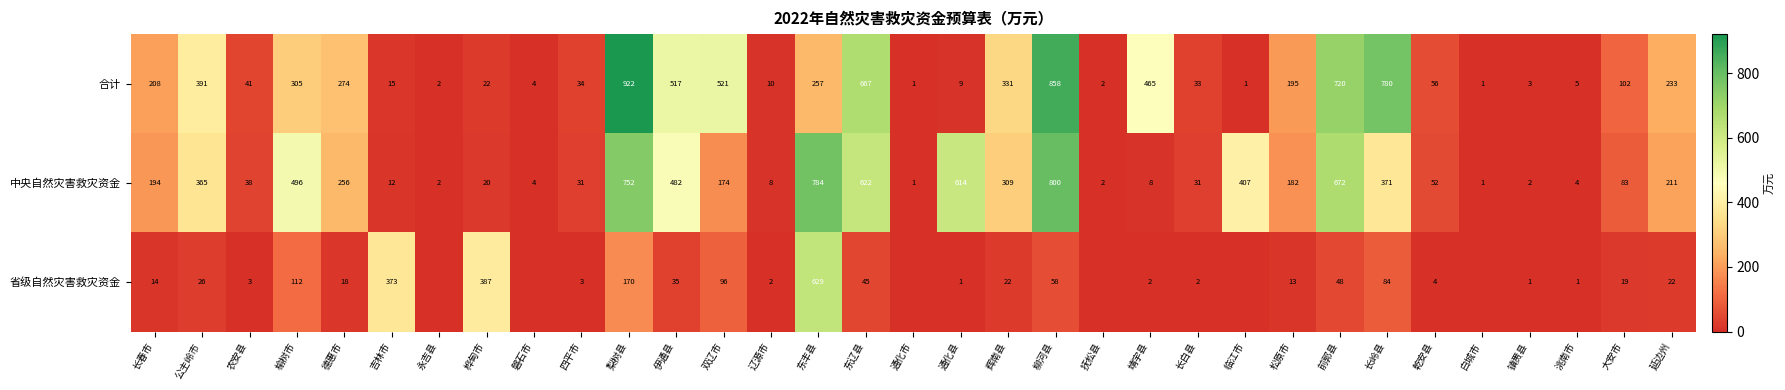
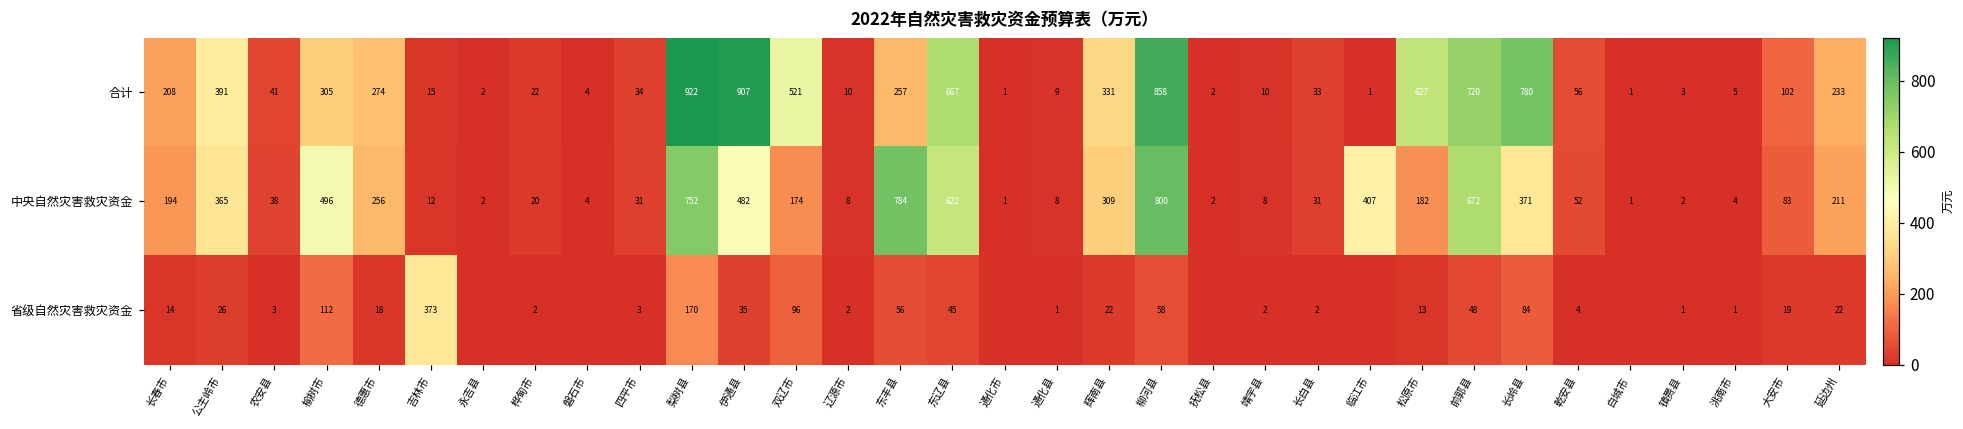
  {
    "合计": {
      "长春市": 208,
      "公主岭市": 391,
      "农安县": 41,
      "榆树市": 305,
      "德惠市": 274,
      "吉林市": 15,
      "永吉县": 2,
      "桦甸市": 22,
      "磐石市": 4,
      "四平市": 34,
      "梨树县": 922,
-     "伊通县": 517,
+     "伊通县": 907,
      "双辽市": 521,
      "辽源市": 10,
      "东丰县": 257,
      "东辽县": 667,
      "通化市": 1,
      "通化县": 9,
      "辉南县": 331,
      "柳河县": 858,
      "抚松县": 2,
-     "靖宇县": 465,
+     "靖宇县": 10,
      "长白县": 33,
      "临江市": 1,
-     "松原市": 195,
+     "松原市": 627,
      "前郭县": 720,
      "长岭县": 780,
      "乾安县": 56,
      "白城市": 1,
      "镇赉县": 3,
      "洮南市": 5,
      "大安市": 102,
      "延边州": 233
    },
    "中央自然灾害救灾资金": {
      "长春市": 194,
      "公主岭市": 365,
      "农安县": 38,
      "榆树市": 496,
      "德惠市": 256,
      "吉林市": 12,
      "永吉县": 2,
      "桦甸市": 20,
      "磐石市": 4,
      "四平市": 31,
      "梨树县": 752,
      "伊通县": 482,
      "双辽市": 174,
      "辽源市": 8,
      "东丰县": 784,
      "东辽县": 622,
      "通化市": 1,
-     "通化县": 614,
+     "通化县": 8,
      "辉南县": 309,
      "柳河县": 800,
      "抚松县": 2,
      "靖宇县": 8,
      "长白县": 31,
      "临江市": 407,
      "松原市": 182,
      "前郭县": 672,
      "长岭县": 371,
      "乾安县": 52,
      "白城市": 1,
      "镇赉县": 2,
      "洮南市": 4,
      "大安市": 83,
      "延边州": 211
    },
    "省级自然灾害救灾资金": {
      "长春市": 14,
      "公主岭市": 26,
      "农安县": 3,
      "榆树市": 112,
      "德惠市": 18,
      "吉林市": 373,
-     "桦甸市": 387,
+     "桦甸市": 2,
      "四平市": 3,
      "梨树县": 170,
      "伊通县": 35,
      "双辽市": 96,
      "辽源市": 2,
-     "东丰县": 629,
+     "东丰县": 56,
      "东辽县": 45,
      "通化县": 1,
      "辉南县": 22,
      "柳河县": 58,
      "靖宇县": 2,
      "长白县": 2,
      "松原市": 13,
      "前郭县": 48,
      "长岭县": 84,
      "乾安县": 4,
      "镇赉县": 1,
      "洮南市": 1,
      "大安市": 19,
      "延边州": 22
    }
  }
